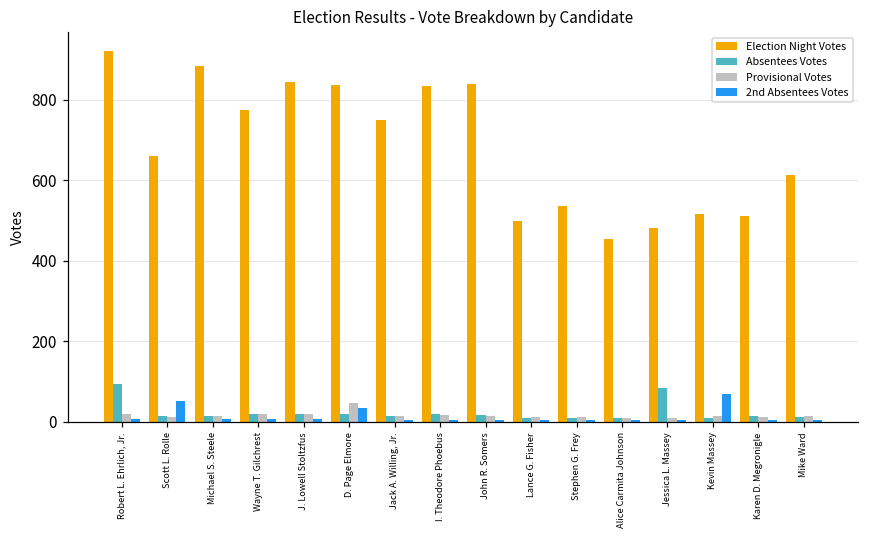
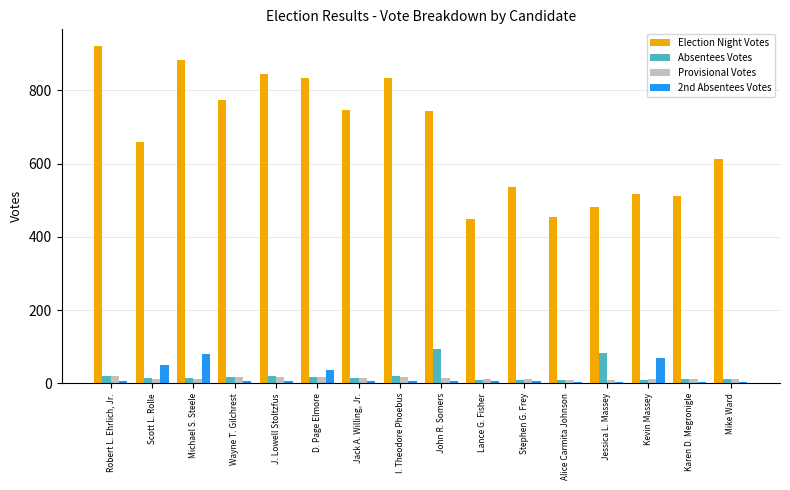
  {
    "Election Night Votes": {
      "Robert L. Ehrlich, Jr.": 920,
      "Scott L. Rolle": 660,
      "Michael S. Steele": 880,
      "Wayne T. Gilchrest": 770,
      "J. Lowell Stoltzfus": 840,
      "D. Page Elmore": 840,
      "Jack A. Willing, Jr.": 750,
      "I. Theodore Phoebus": 830,
-     "John R. Somers": 840,
-     "Lance G. Fisher": 500,
+     "John R. Somers": 740,
+     "Lance G. Fisher": 450,
      "Stephen G. Frey": 540,
      "Alice Carmita Johnson": 450,
      "Jessica L. Massey": 480,
      "Kevin Massey": 520,
      "Karen D. Megronigle": 510,
      "Mike Ward": 610
    },
    "Absentees Votes": {
-     "Robert L. Ehrlich, Jr.": 90,
+     "Robert L. Ehrlich, Jr.": 20,
      "Scott L. Rolle": 20,
      "Michael S. Steele": 10,
      "Wayne T. Gilchrest": 20,
      "J. Lowell Stoltzfus": 20,
      "D. Page Elmore": 20,
      "Jack A. Willing, Jr.": 20,
      "I. Theodore Phoebus": 20,
-     "John R. Somers": 20,
+     "John R. Somers": 100,
      "Lance G. Fisher": 10,
      "Stephen G. Frey": 10,
      "Alice Carmita Johnson": 10,
      "Jessica L. Massey": 80,
      "Kevin Massey": 10,
      "Karen D. Megronigle": 10,
      "Mike Ward": 10
    },
    "Provisional Votes": {
      "Robert L. Ehrlich, Jr.": 20,
      "Scott L. Rolle": 10,
      "Michael S. Steele": 10,
      "Wayne T. Gilchrest": 20,
      "J. Lowell Stoltzfus": 20,
-     "D. Page Elmore": 50,
+     "D. Page Elmore": 20,
      "Jack A. Willing, Jr.": 20,
      "I. Theodore Phoebus": 20,
      "John R. Somers": 20,
      "Lance G. Fisher": 10,
      "Stephen G. Frey": 10,
      "Alice Carmita Johnson": 10,
      "Jessica L. Massey": 10,
      "Kevin Massey": 10,
      "Karen D. Megronigle": 10,
      "Mike Ward": 10
    },
    "2nd Absentees Votes": {
      "Robert L. Ehrlich, Jr.": 10,
      "Scott L. Rolle": 50,
-     "Michael S. Steele": 10,
+     "Michael S. Steele": 80,
      "D. Page Elmore": 40,
      "Kevin Massey": 70
    }
  }
